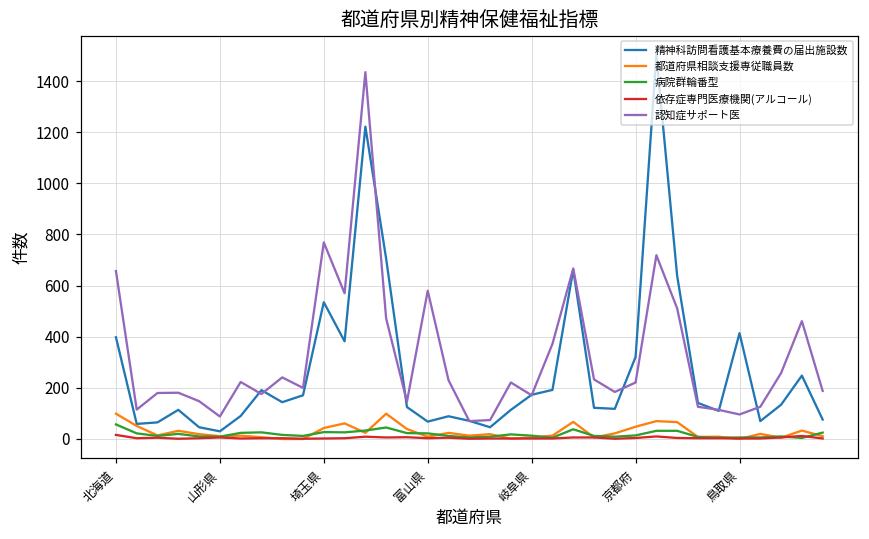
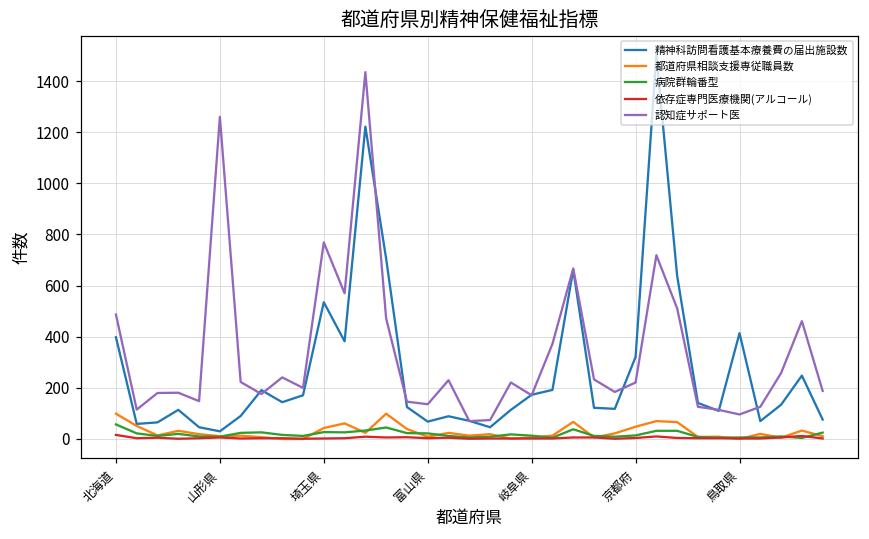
  {
    "精神科訪問看護基本療養費の届出施設数": {
      "北海道": 400,
      "山形県": 30,
      "埼玉県": 540,
      "富山県": 70,
      "京都府": 320,
      "鳥取県": 410
    },
    "都道府県相談支援専従職員数": {
      "北海道": 100,
      "埼玉県": 40,
      "京都府": 50
    },
    "病院群輪番型": {
      "北海道": 60,
      "埼玉県": 30,
      "富山県": 20
    },
    "依存症専門医療機関(アルコール)": {
      "北海道": 20,
      "埼玉県": 0
    },
    "認知症サポート医": {
-     "北海道": 660,
-     "山形県": 90,
+     "北海道": 490,
+     "山形県": 1260,
      "埼玉県": 770,
-     "富山県": 580,
+     "富山県": 140,
      "京都府": 220,
      "鳥取県": 100
    }
  }
